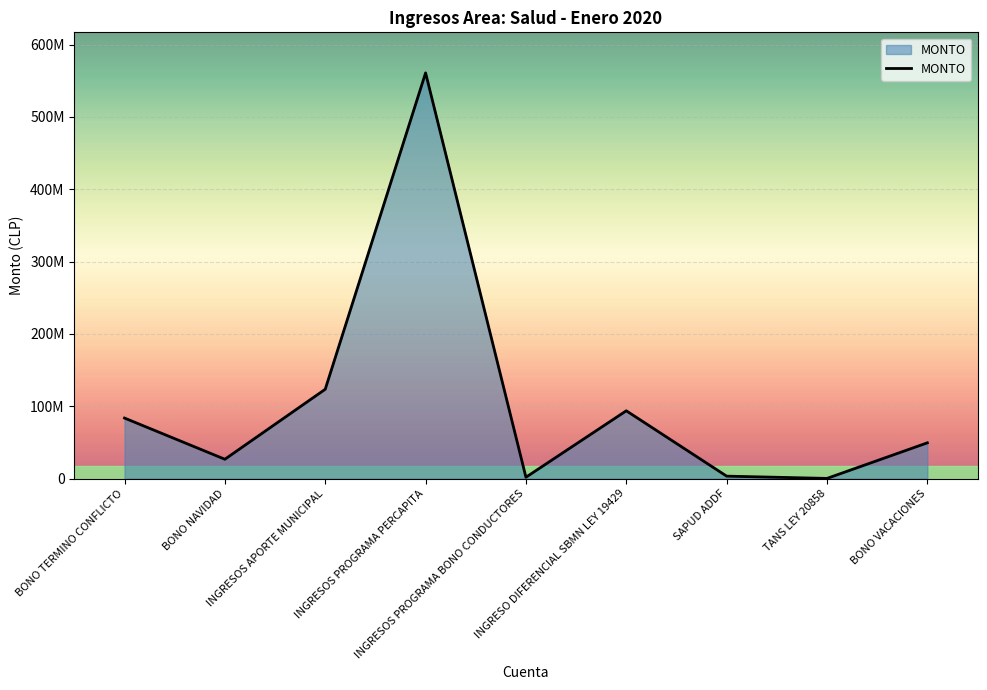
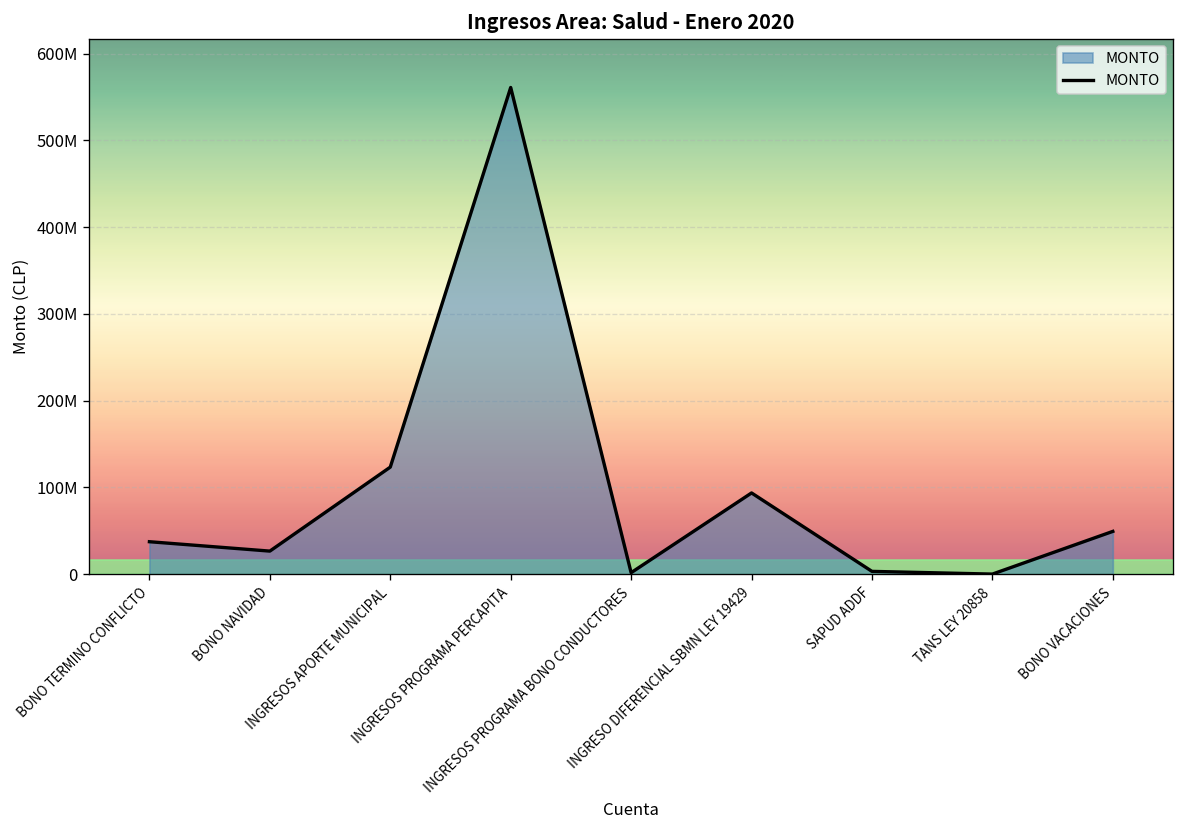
  {
-   "BONO TERMINO CONFLICTO": 80000000,
+   "BONO TERMINO CONFLICTO": 40000000,
    "BONO NAVIDAD": 30000000,
    "INGRESOS APORTE MUNICIPAL": 120000000,
    "INGRESOS PROGRAMA PERCAPITA": 560000000,
    "INGRESO DIFERENCIAL SBMN LEY 19429": 90000000,
    "BONO VACACIONES": 50000000
  }
